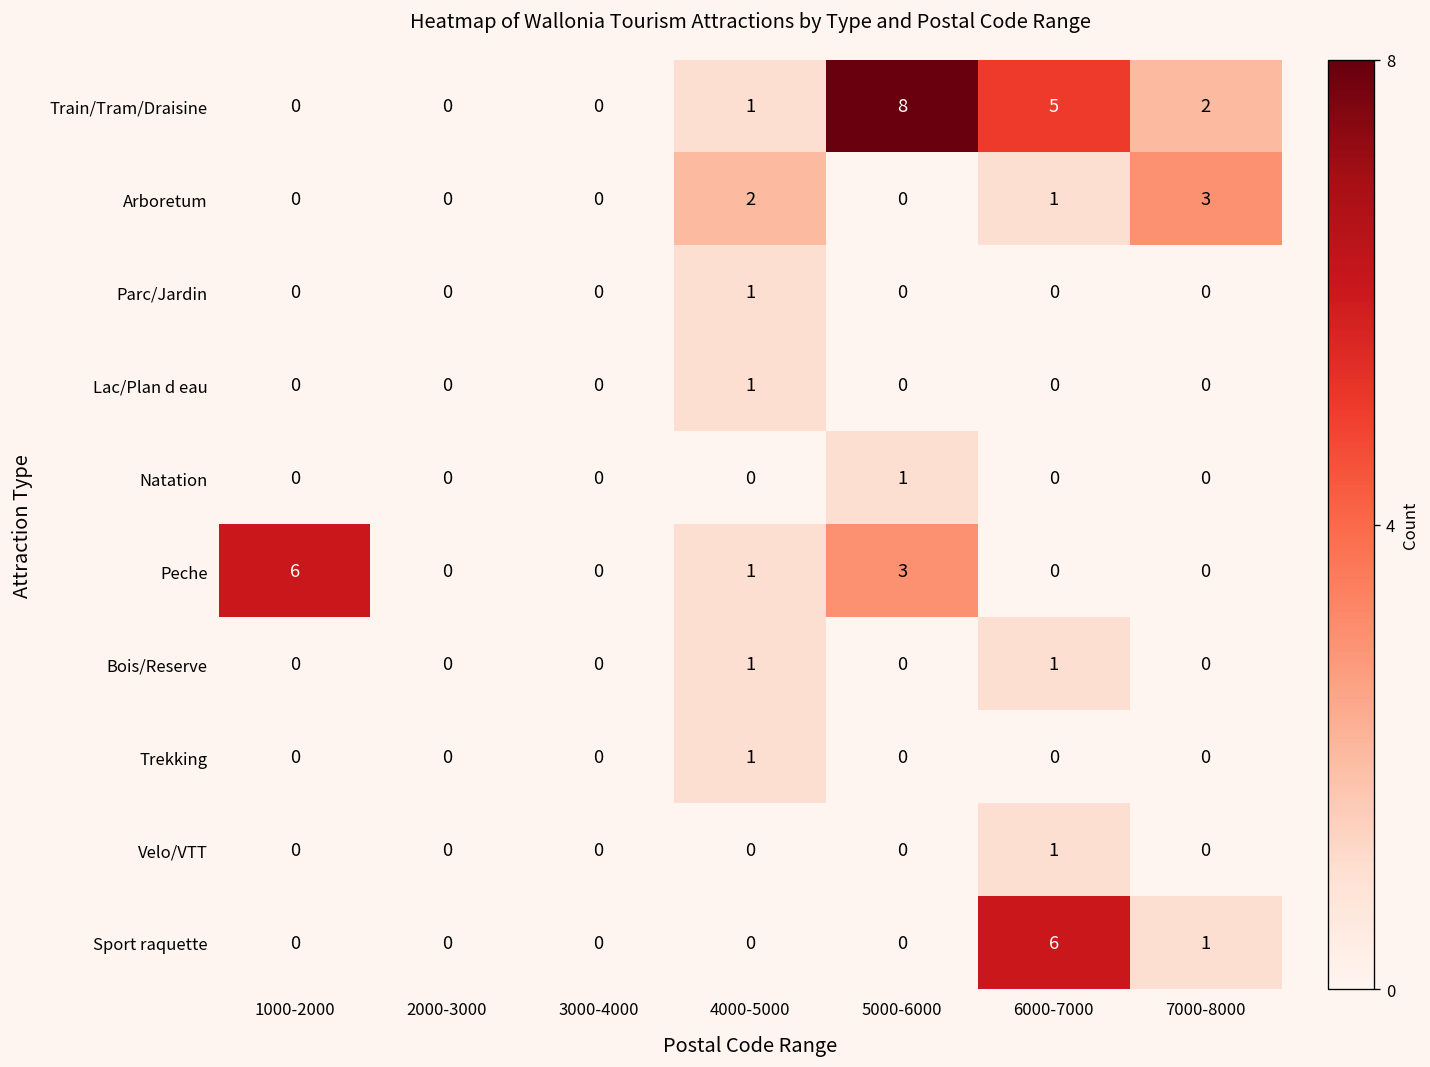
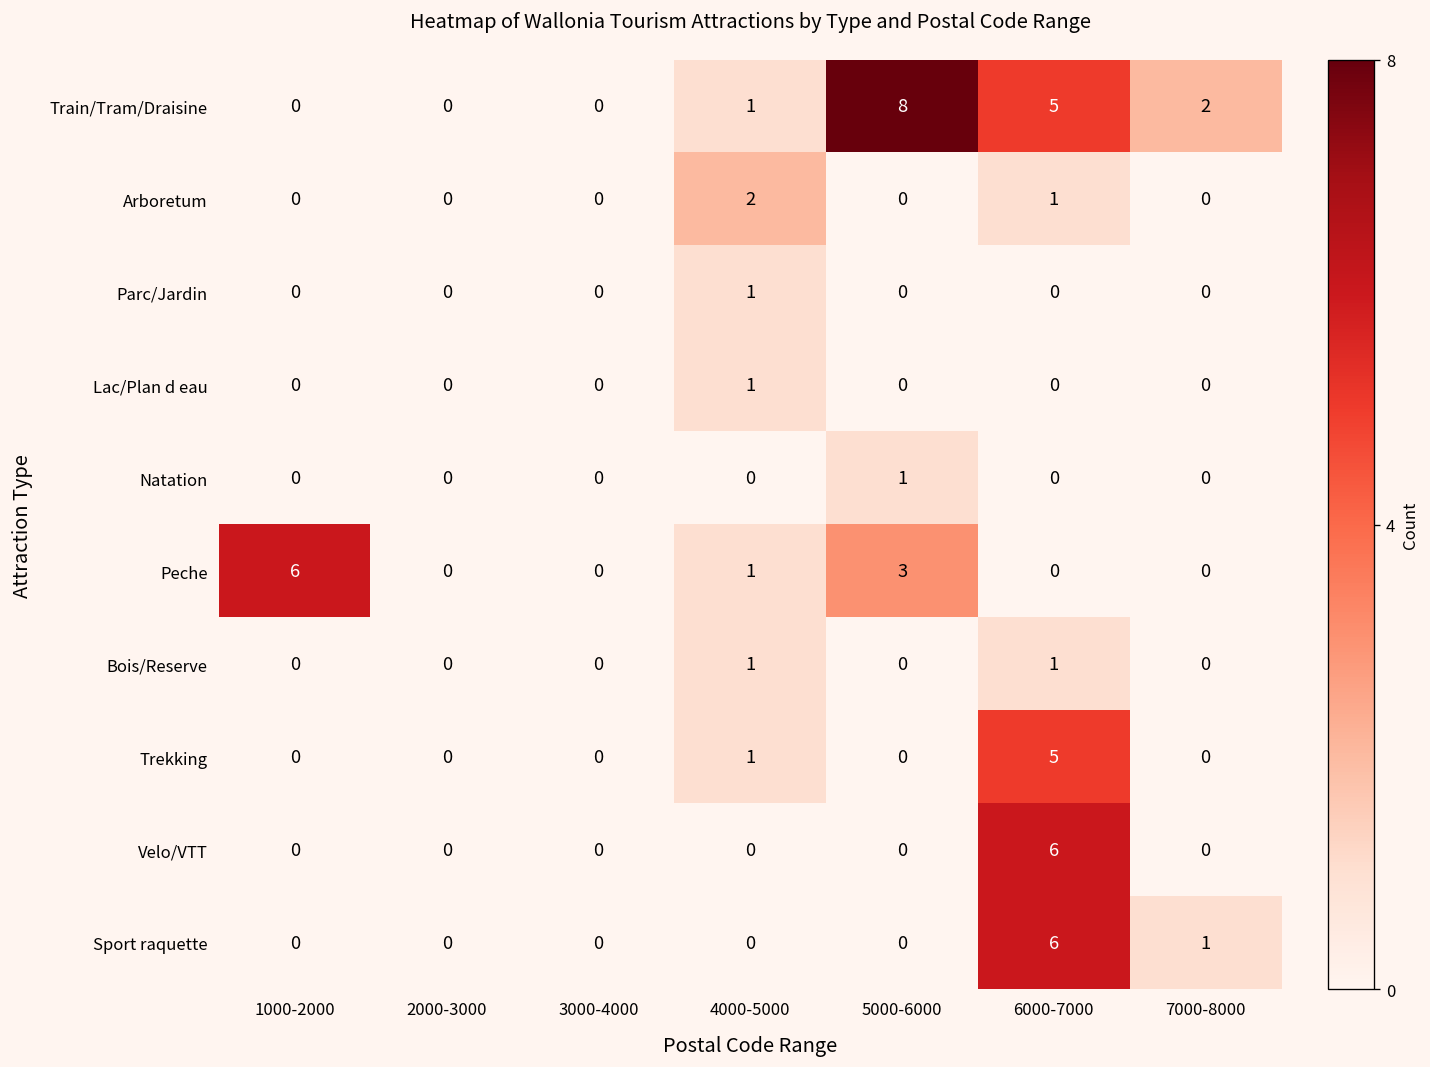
  {
    "Train/Tram/Draisine": {
      "1000-2000": 0,
      "2000-3000": 0,
      "3000-4000": 0,
      "4000-5000": 1,
      "5000-6000": 8,
      "6000-7000": 5,
      "7000-8000": 2
    },
    "Arboretum": {
      "1000-2000": 0,
      "2000-3000": 0,
      "3000-4000": 0,
      "4000-5000": 2,
      "5000-6000": 0,
      "6000-7000": 1,
-     "7000-8000": 3
+     "7000-8000": 0
    },
    "Parc/Jardin": {
      "1000-2000": 0,
      "2000-3000": 0,
      "3000-4000": 0,
      "4000-5000": 1,
      "5000-6000": 0,
      "6000-7000": 0,
      "7000-8000": 0
    },
    "Lac/Plan d eau": {
      "1000-2000": 0,
      "2000-3000": 0,
      "3000-4000": 0,
      "4000-5000": 1,
      "5000-6000": 0,
      "6000-7000": 0,
      "7000-8000": 0
    },
    "Natation": {
      "1000-2000": 0,
      "2000-3000": 0,
      "3000-4000": 0,
      "4000-5000": 0,
      "5000-6000": 1,
      "6000-7000": 0,
      "7000-8000": 0
    },
    "Peche": {
      "1000-2000": 6,
      "2000-3000": 0,
      "3000-4000": 0,
      "4000-5000": 1,
      "5000-6000": 3,
      "6000-7000": 0,
      "7000-8000": 0
    },
    "Bois/Reserve": {
      "1000-2000": 0,
      "2000-3000": 0,
      "3000-4000": 0,
      "4000-5000": 1,
      "5000-6000": 0,
      "6000-7000": 1,
      "7000-8000": 0
    },
    "Trekking": {
      "1000-2000": 0,
      "2000-3000": 0,
      "3000-4000": 0,
      "4000-5000": 1,
      "5000-6000": 0,
-     "6000-7000": 0,
+     "6000-7000": 5,
      "7000-8000": 0
    },
    "Velo/VTT": {
      "1000-2000": 0,
      "2000-3000": 0,
      "3000-4000": 0,
      "4000-5000": 0,
      "5000-6000": 0,
-     "6000-7000": 1,
+     "6000-7000": 6,
      "7000-8000": 0
    },
    "Sport raquette": {
      "1000-2000": 0,
      "2000-3000": 0,
      "3000-4000": 0,
      "4000-5000": 0,
      "5000-6000": 0,
      "6000-7000": 6,
      "7000-8000": 1
    }
  }
